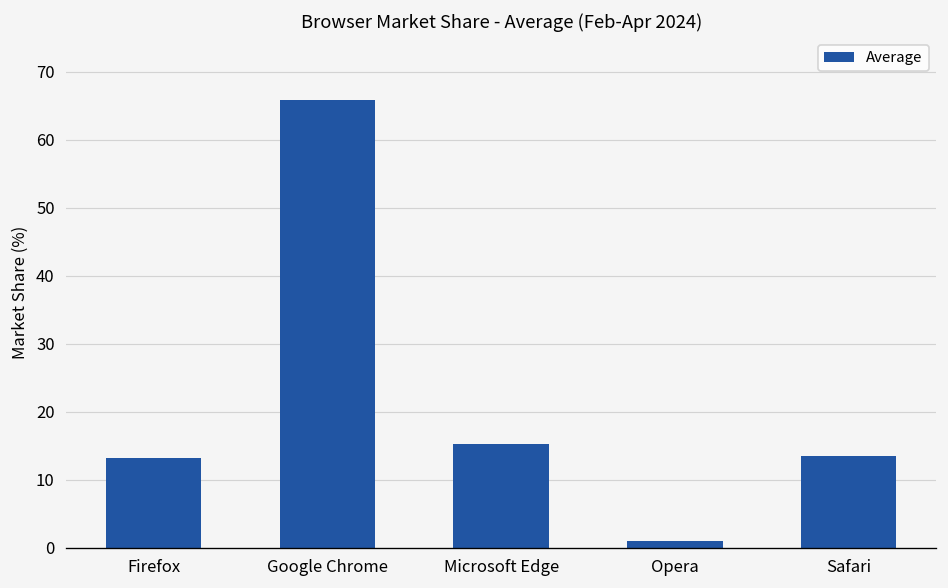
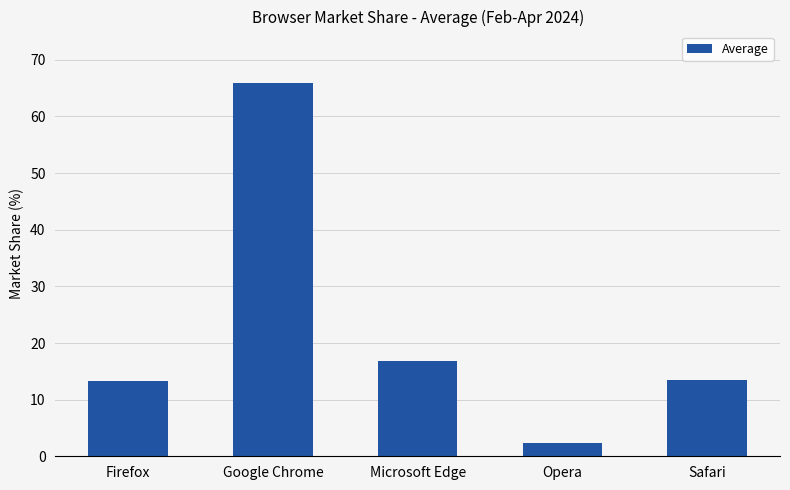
  {
    "Firefox": 13,
    "Google Chrome": 66,
-   "Microsoft Edge": 15,
-   "Opera": 1,
+   "Microsoft Edge": 17,
+   "Opera": 2,
    "Safari": 13
  }
